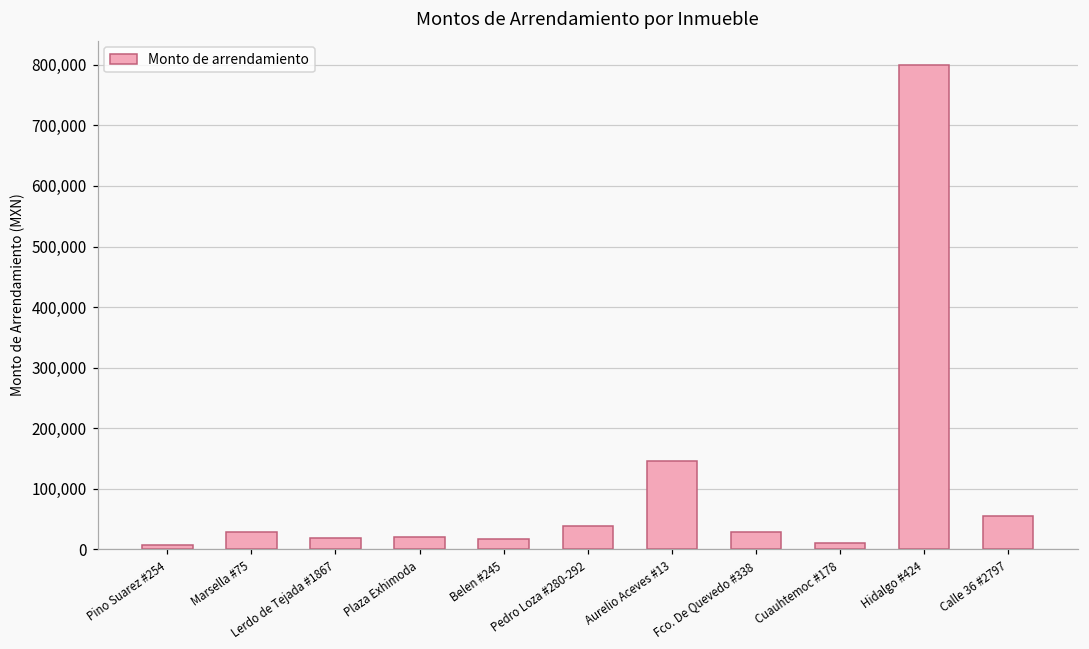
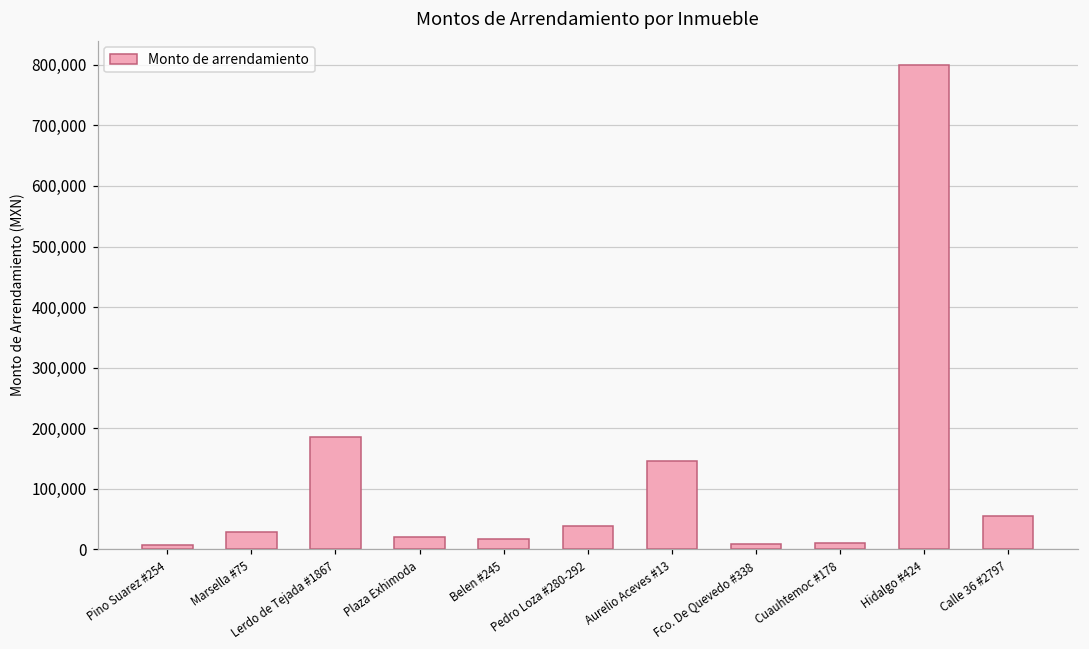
  {
    "Pino Suarez #254": "10,000",
    "Marsella #75": "30,000",
-   "Lerdo de Tejada #1867": "20,000",
+   "Lerdo de Tejada #1867": "190,000",
    "Plaza Exhimoda": "20,000",
    "Belen #245": "20,000",
    "Pedro Loza #280-292": "40,000",
    "Aurelio Aceves #13": "150,000",
-   "Fco. De Quevedo #338": "30,000",
+   "Fco. De Quevedo #338": "10,000",
    "Cuauhtemoc #178": "10,000",
    "Hidalgo #424": "800,000",
    "Calle 36 #2797": "50,000"
  }
